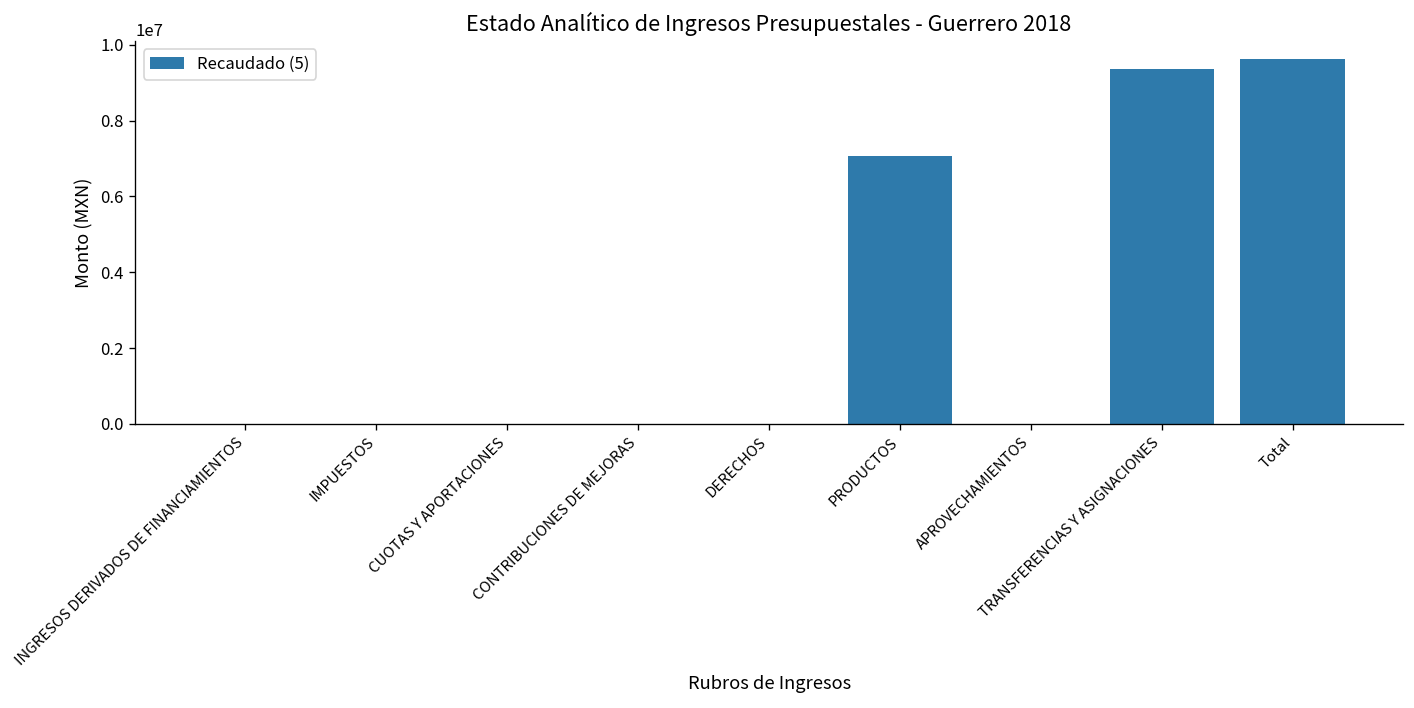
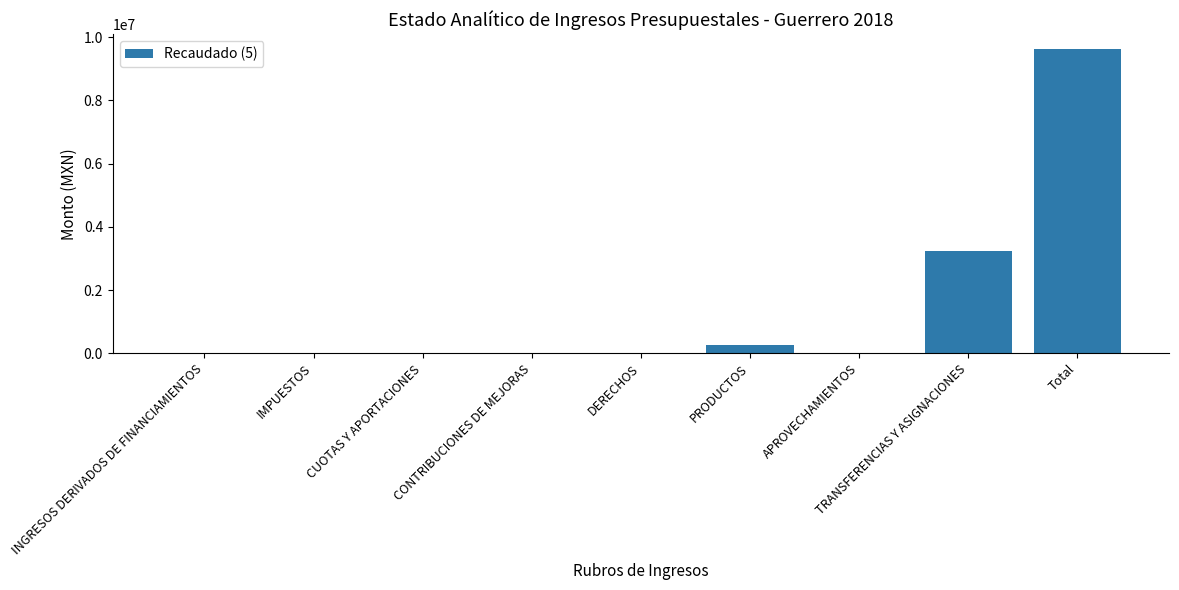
  {
    "INGRESOS DERIVADOS DE FINANCIAMIENTOS": 0,
    "IMPUESTOS": 0,
    "CUOTAS Y APORTACIONES": 0,
    "CONTRIBUCIONES DE MEJORAS": 0,
    "DERECHOS": 0,
-   "PRODUCTOS": 7100000,
+   "PRODUCTOS": 300000,
    "APROVECHAMIENTOS": 0,
-   "TRANSFERENCIAS Y ASIGNACIONES": 9400000,
+   "TRANSFERENCIAS Y ASIGNACIONES": 3200000,
    "Total": 9600000
  }
